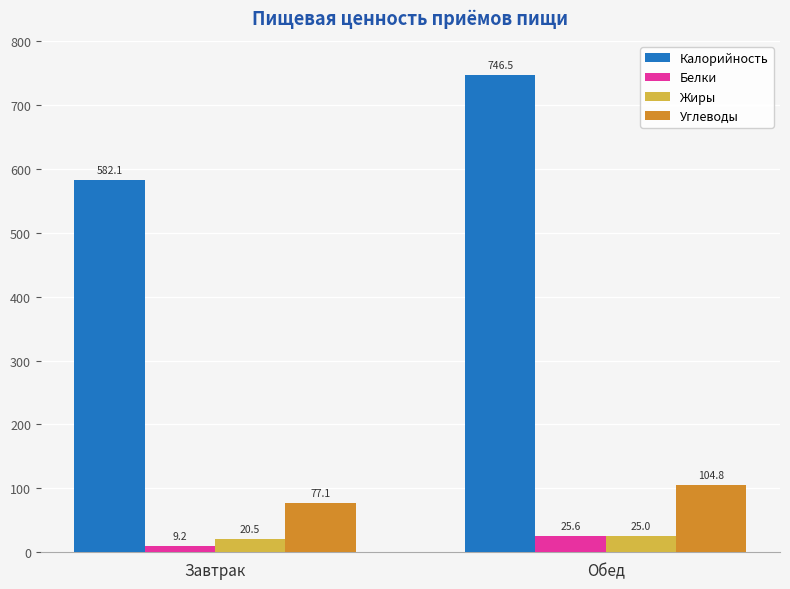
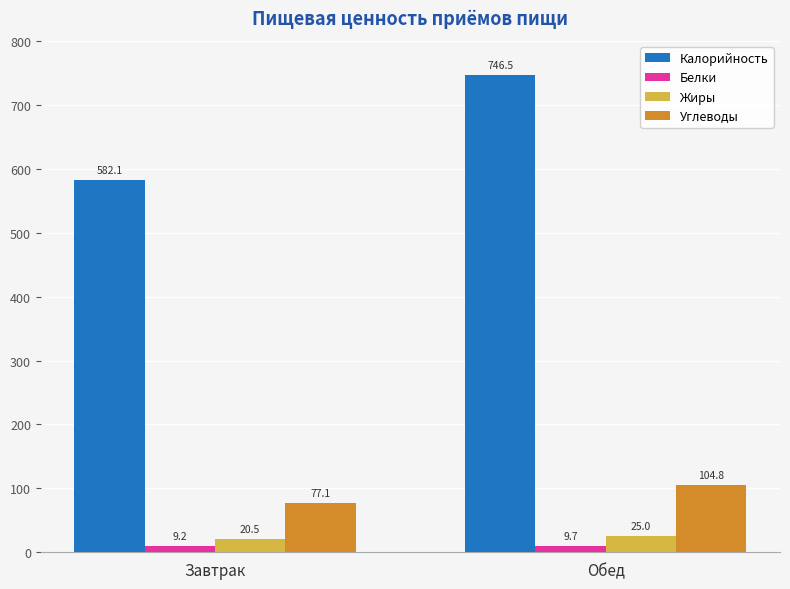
  {
    "Калорийность": {
      "Завтрак": 582.1,
      "Обед": 746.5
    },
    "Белки": {
      "Завтрак": 9.2,
-     "Обед": 25.6
+     "Обед": 9.7
    }
  }
